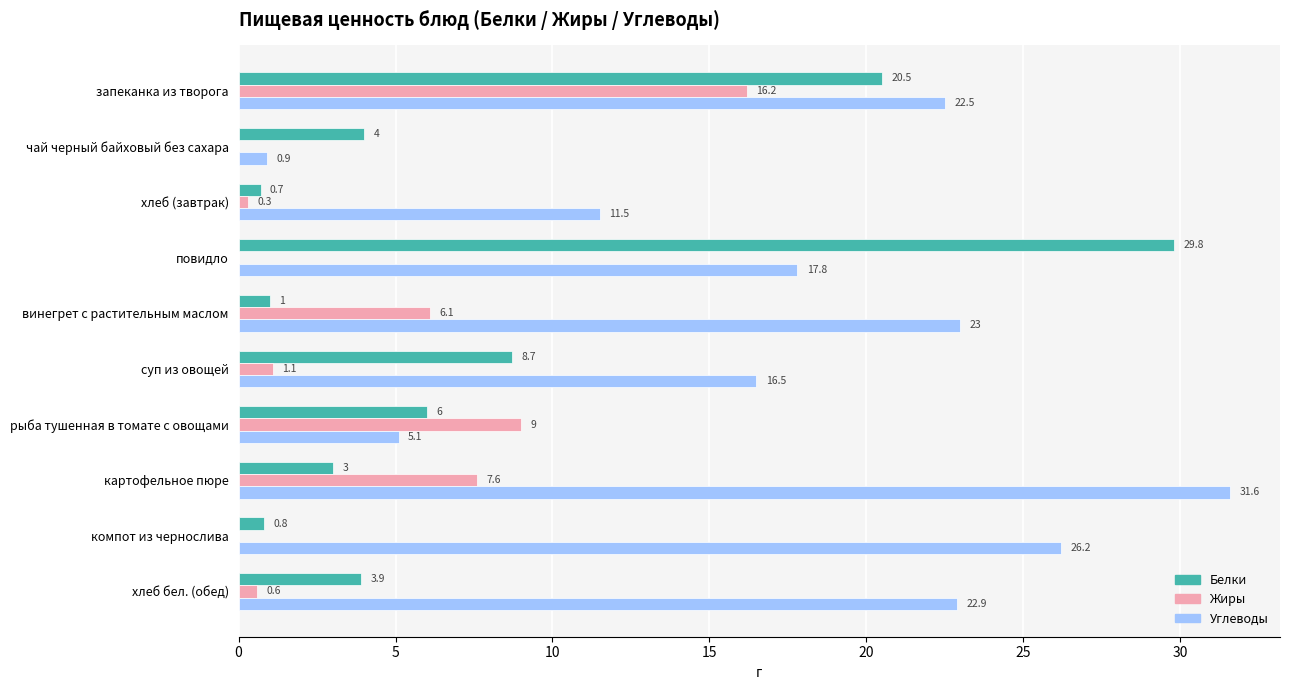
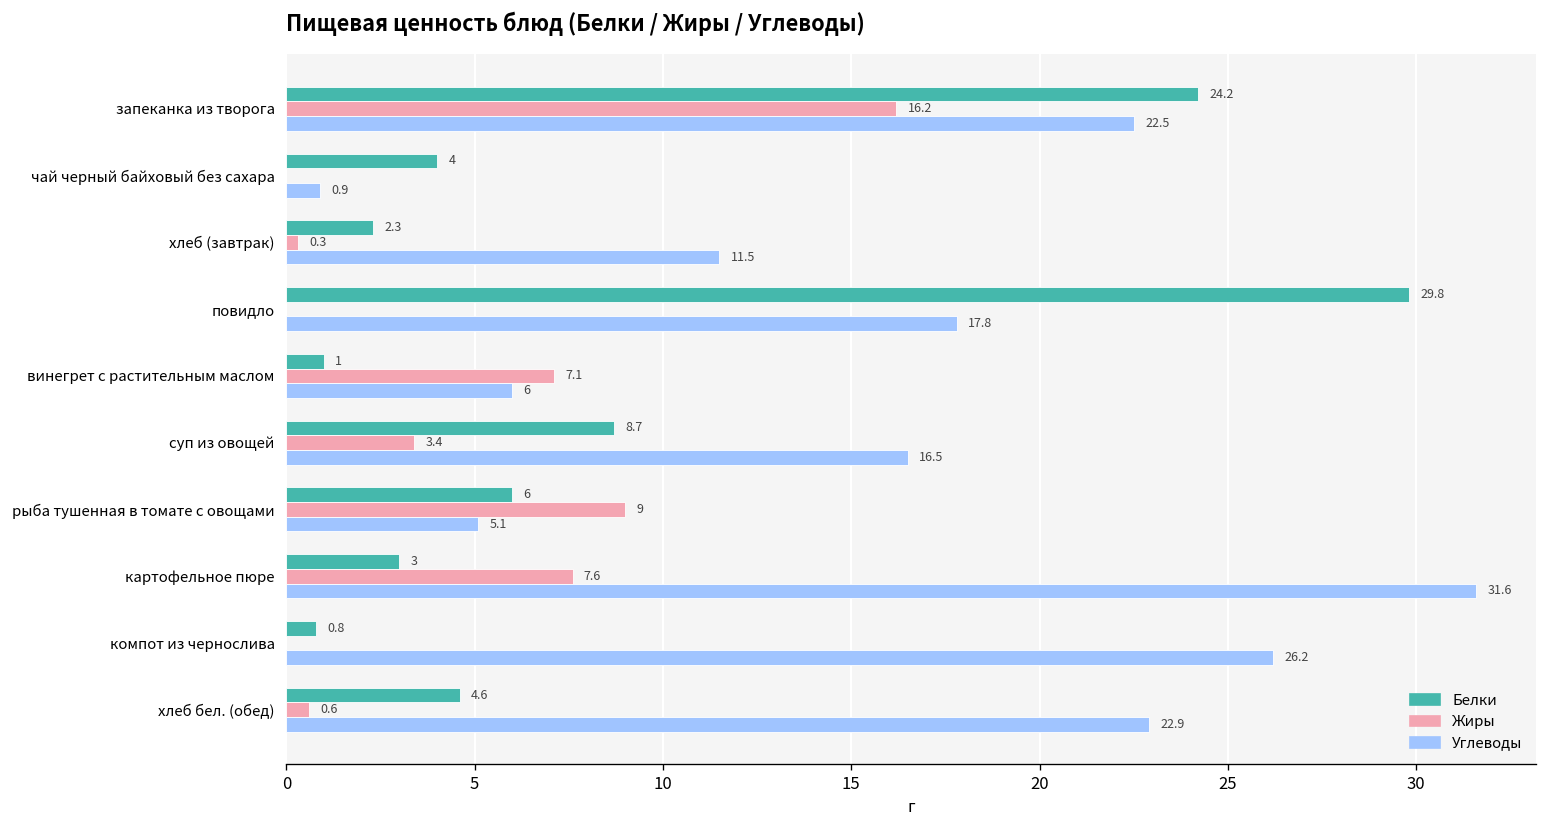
  {
    "Белки": {
-     "запеканка из творога": 20.5,
+     "запеканка из творога": 24.2,
      "чай черный байховый без сахара": 4,
-     "хлеб (завтрак)": 0.7,
+     "хлеб (завтрак)": 2.3,
      "повидло": 29.8,
      "винегрет с растительным маслом": 1,
      "суп из овощей": 8.7,
      "рыба тушенная в томате с овощами": 6,
      "картофельное пюре": 3,
      "компот из чернослива": 0.8,
-     "хлеб бел. (обед)": 3.9
+     "хлеб бел. (обед)": 4.6
    },
    "Жиры": {
      "запеканка из творога": 16.2,
      "хлеб (завтрак)": 0.3,
-     "винегрет с растительным маслом": 6.1,
-     "суп из овощей": 1.1,
+     "винегрет с растительным маслом": 7.1,
+     "суп из овощей": 3.4,
      "рыба тушенная в томате с овощами": 9,
      "картофельное пюре": 7.6,
      "хлеб бел. (обед)": 0.6
    },
    "Углеводы": {
      "запеканка из творога": 22.5,
      "чай черный байховый без сахара": 0.9,
      "хлеб (завтрак)": 11.5,
      "повидло": 17.8,
-     "винегрет с растительным маслом": 23,
+     "винегрет с растительным маслом": 6,
      "суп из овощей": 16.5,
      "рыба тушенная в томате с овощами": 5.1,
      "картофельное пюре": 31.6,
      "компот из чернослива": 26.2,
      "хлеб бел. (обед)": 22.9
    }
  }
